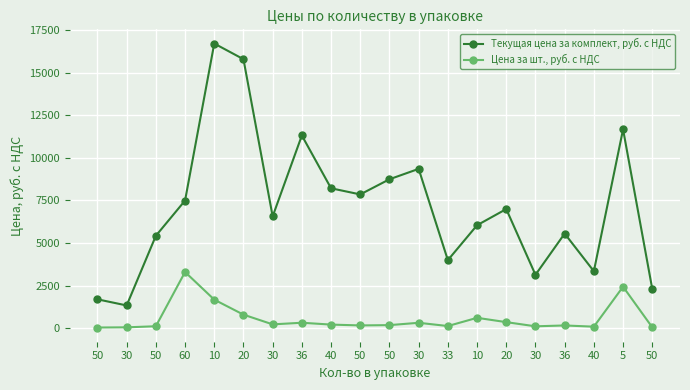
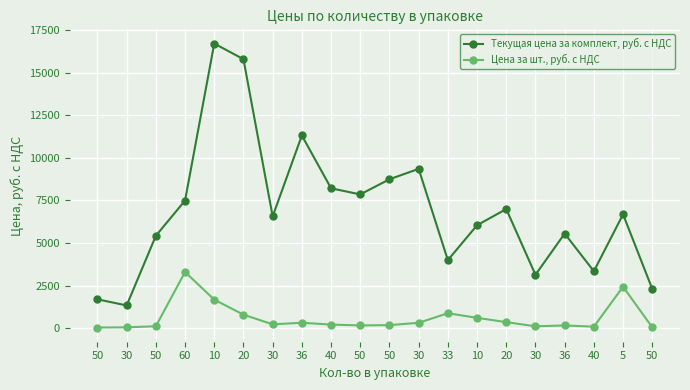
  {
    "Текущая цена за комплект, руб. с НДС": {
      "60": 7500,
      "33": 4000,
-     "5": 11700
+     "5": 6700
    },
    "Цена за шт., руб. с НДС": {
      "60": 3300,
-     "33": 100,
+     "33": 900,
      "5": 2400
    }
  }
